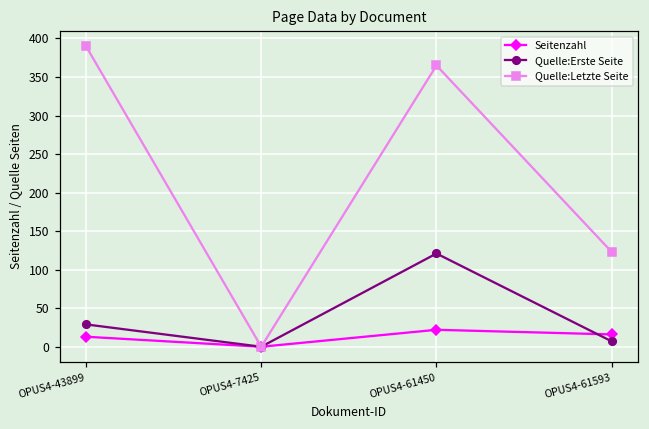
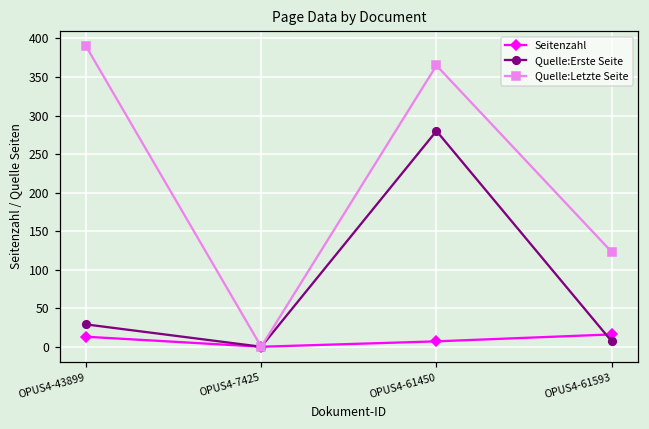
  {
    "Seitenzahl": {
      "OPUS4-43899": 10,
-     "OPUS4-61450": 20,
+     "OPUS4-61450": 10,
      "OPUS4-61593": 20
    },
    "Quelle:Erste Seite": {
      "OPUS4-43899": 30,
-     "OPUS4-61450": 120,
+     "OPUS4-61450": 280,
      "OPUS4-61593": 10
    },
    "Quelle:Letzte Seite": {
      "OPUS4-43899": 390,
      "OPUS4-61450": 370,
      "OPUS4-61593": 120
    }
  }
